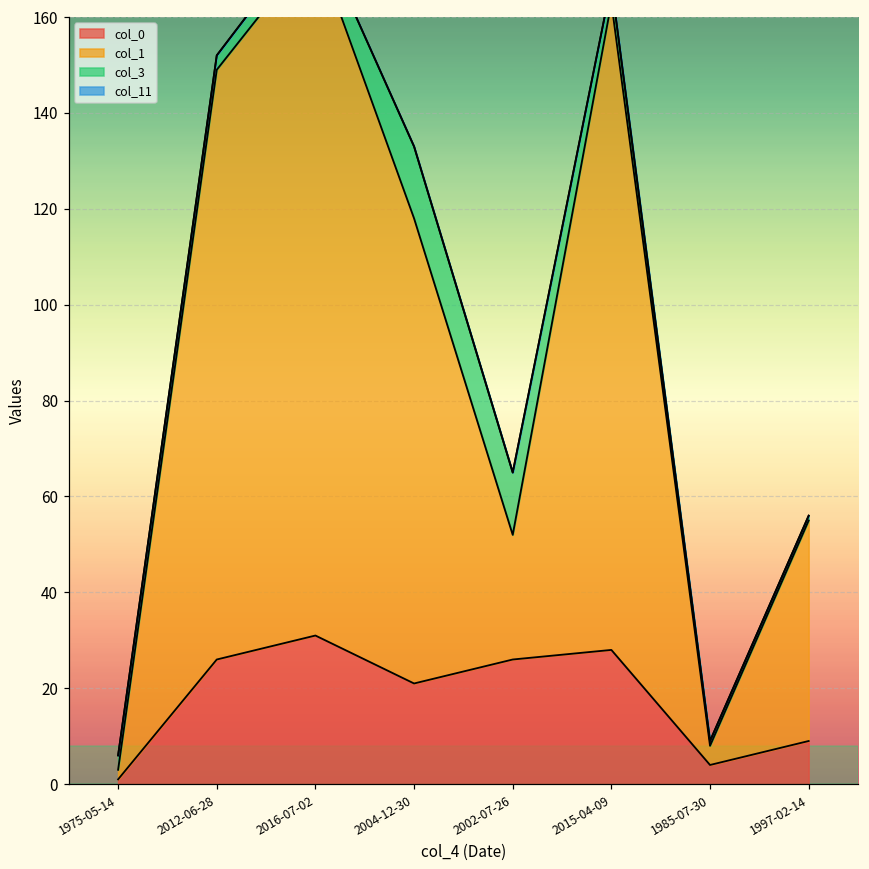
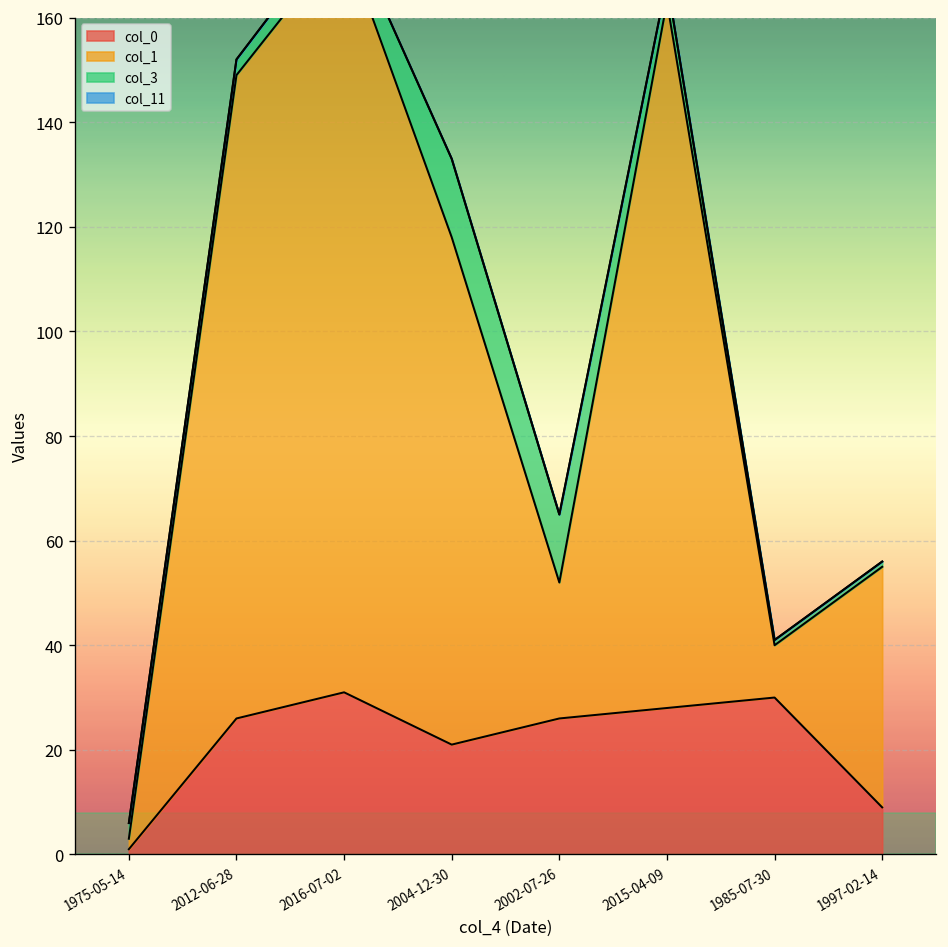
  {
    "col_0": {
      "1975-05-14": 1,
      "2012-06-28": 26,
      "2016-07-02": 31,
      "2004-12-30": 21,
      "2002-07-26": 26,
      "2015-04-09": 28,
-     "1985-07-30": 4,
+     "1985-07-30": 30,
      "1997-02-14": 9
    },
    "col_1": {
      "1975-05-14": 2,
      "2012-06-28": 123,
      "2004-12-30": 97,
      "2002-07-26": 26,
-     "1985-07-30": 4,
+     "1985-07-30": 10,
      "1997-02-14": 46
    }
  }
